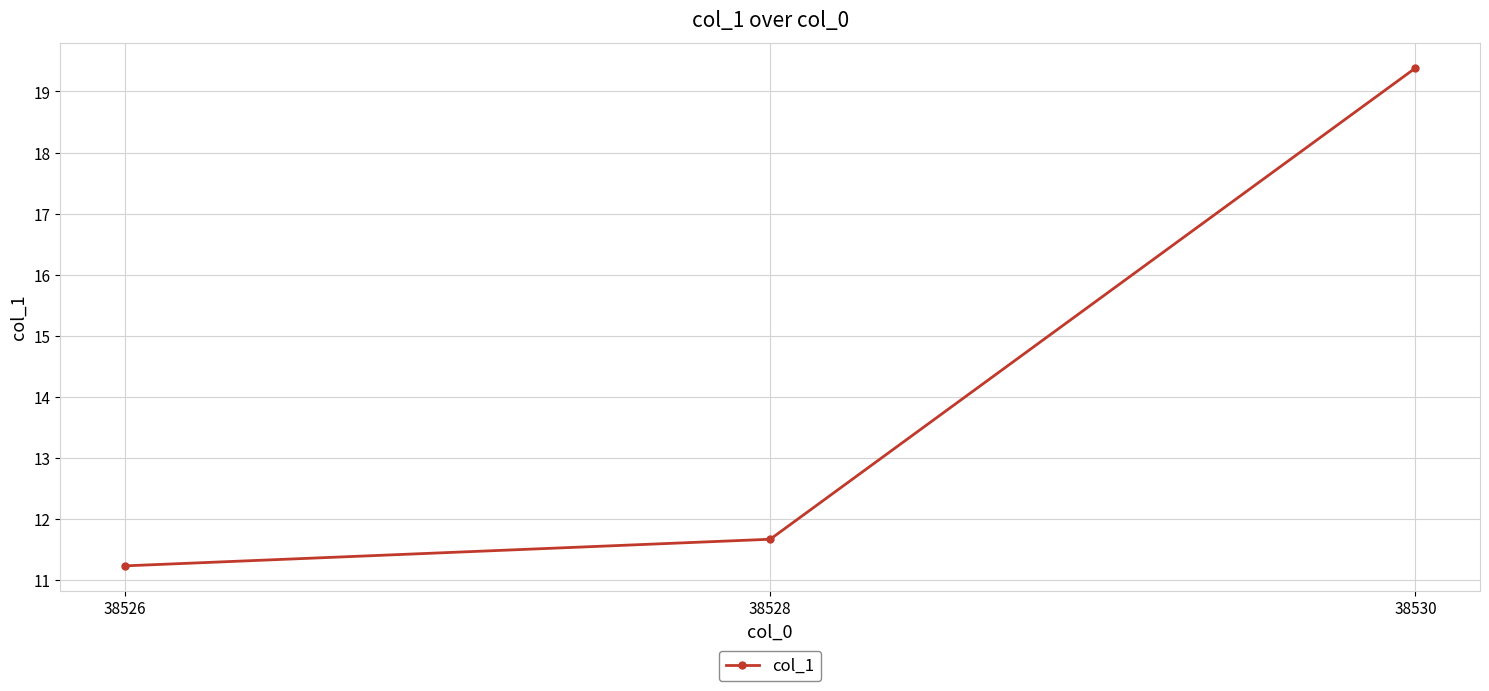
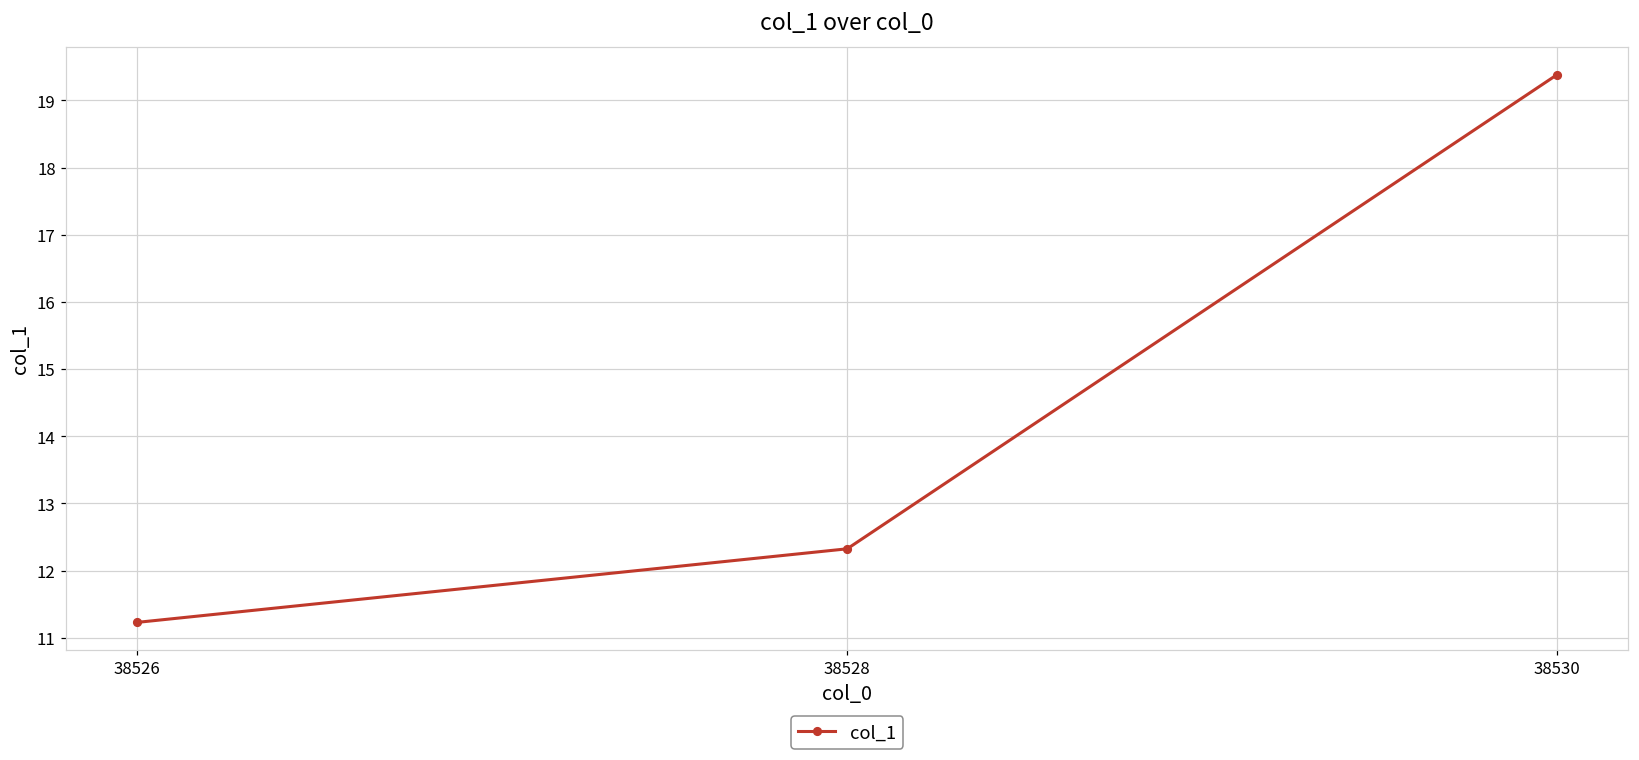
  {
    "38526": 11.2,
-   "38528": 11.7,
+   "38528": 12.3,
    "38530": 19.4
  }
